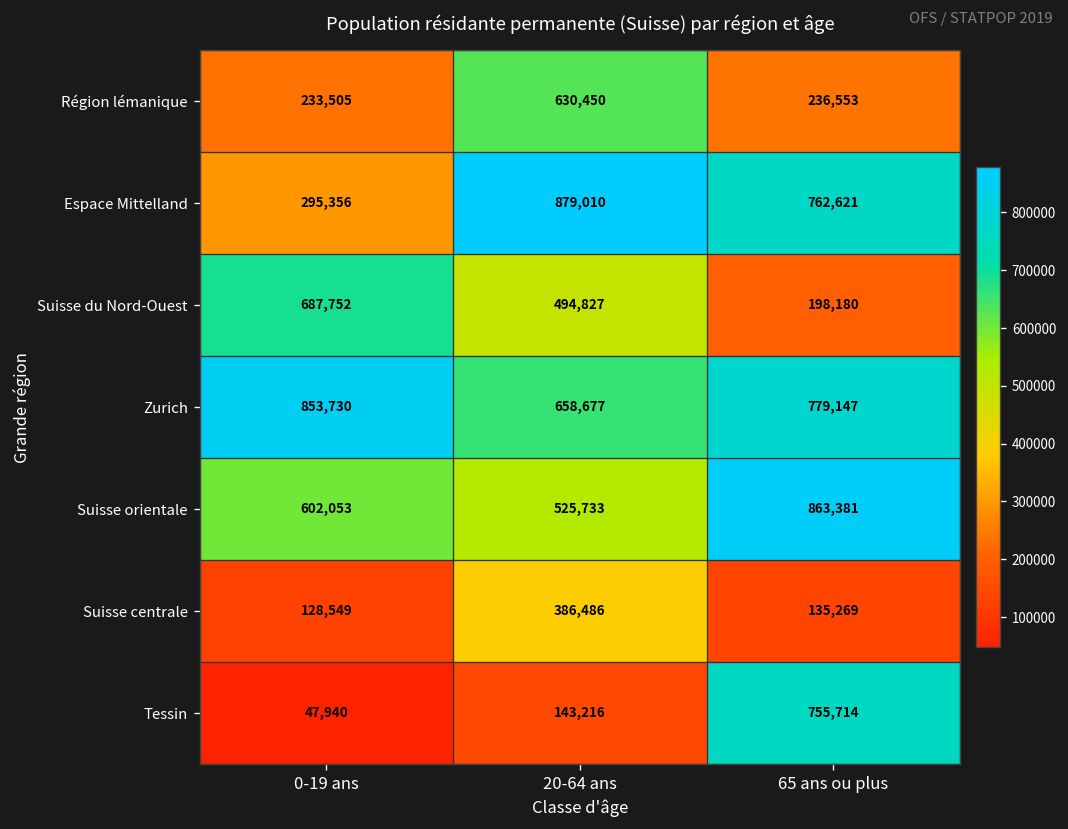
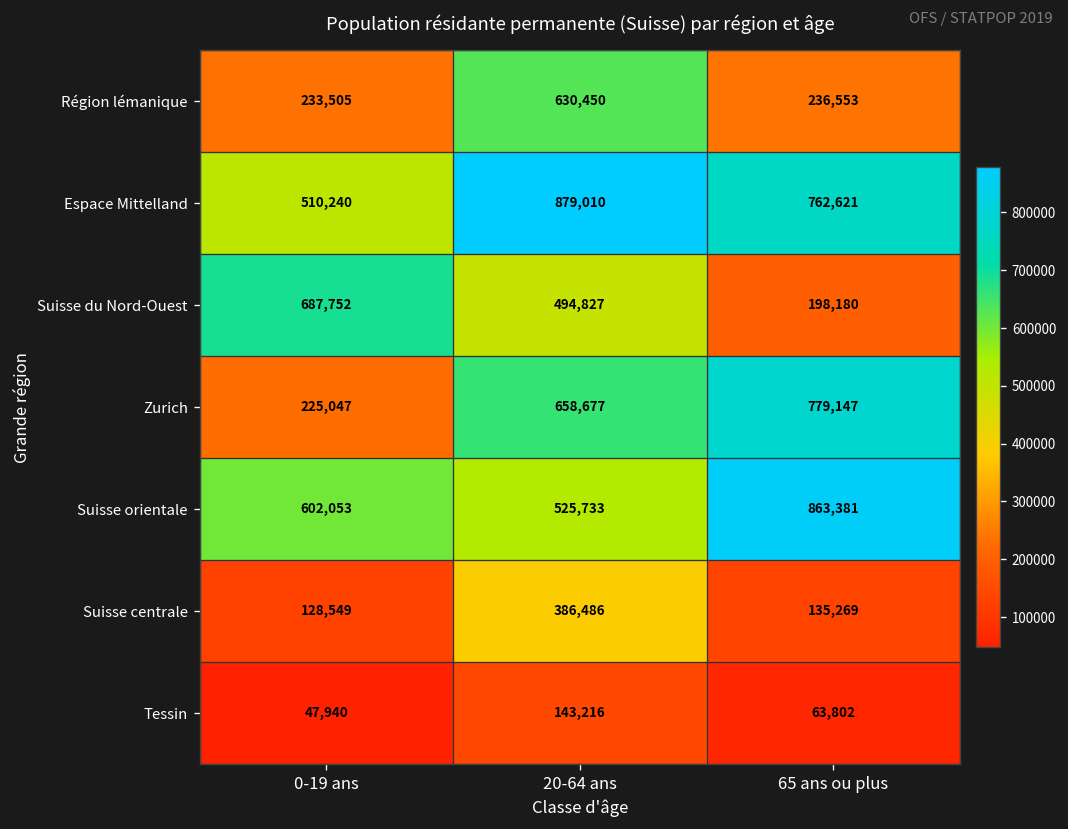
  {
    "Région lémanique": {
      "0-19 ans": "233,505",
      "20-64 ans": "630,450",
      "65 ans ou plus": "236,553"
    },
    "Espace Mittelland": {
-     "0-19 ans": "295,356",
+     "0-19 ans": "510,240",
      "20-64 ans": "879,010",
      "65 ans ou plus": "762,621"
    },
    "Suisse du Nord-Ouest": {
      "0-19 ans": "687,752",
      "20-64 ans": "494,827",
      "65 ans ou plus": "198,180"
    },
    "Zurich": {
-     "0-19 ans": "853,730",
+     "0-19 ans": "225,047",
      "20-64 ans": "658,677",
      "65 ans ou plus": "779,147"
    },
    "Suisse orientale": {
      "0-19 ans": "602,053",
      "20-64 ans": "525,733",
      "65 ans ou plus": "863,381"
    },
    "Suisse centrale": {
      "0-19 ans": "128,549",
      "20-64 ans": "386,486",
      "65 ans ou plus": "135,269"
    },
    "Tessin": {
      "0-19 ans": "47,940",
      "20-64 ans": "143,216",
-     "65 ans ou plus": "755,714"
+     "65 ans ou plus": "63,802"
    }
  }
